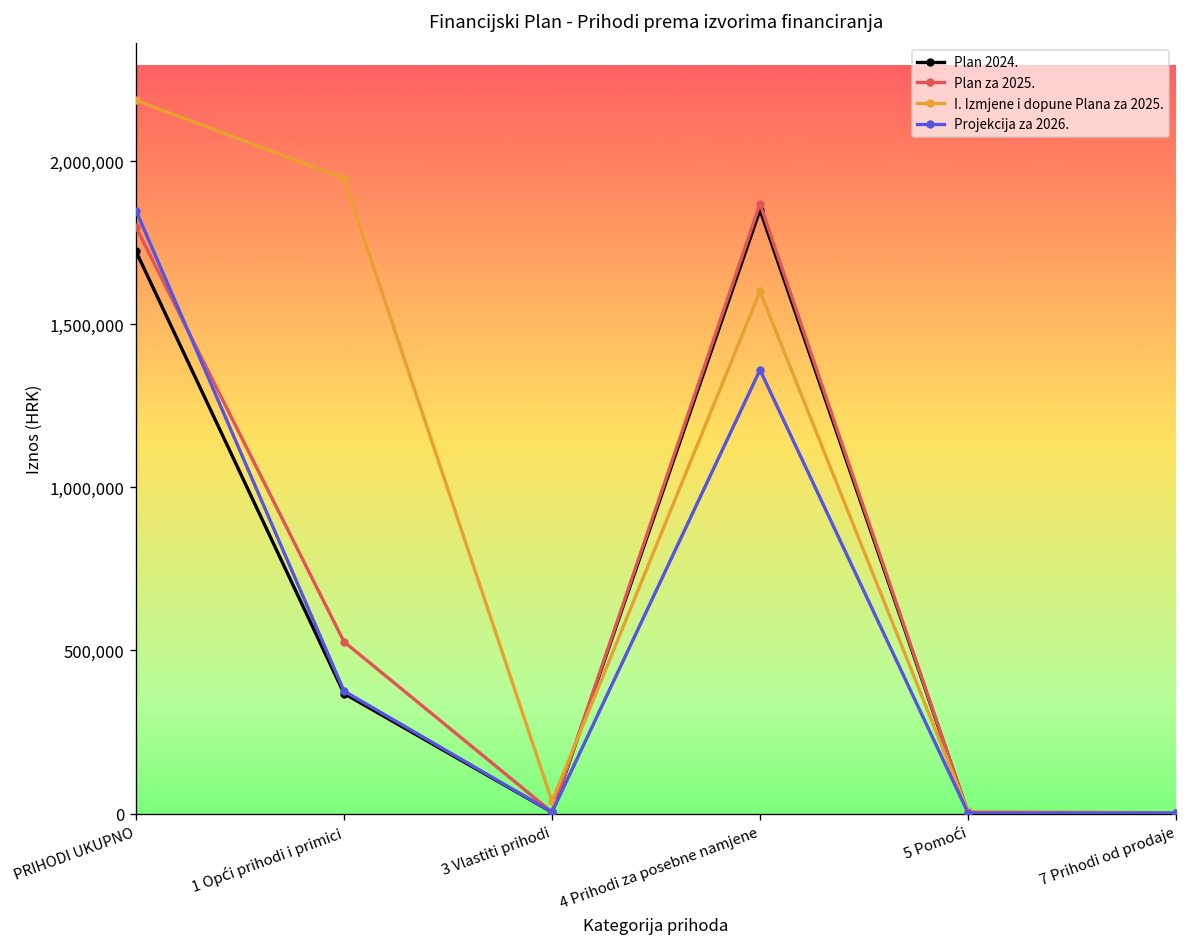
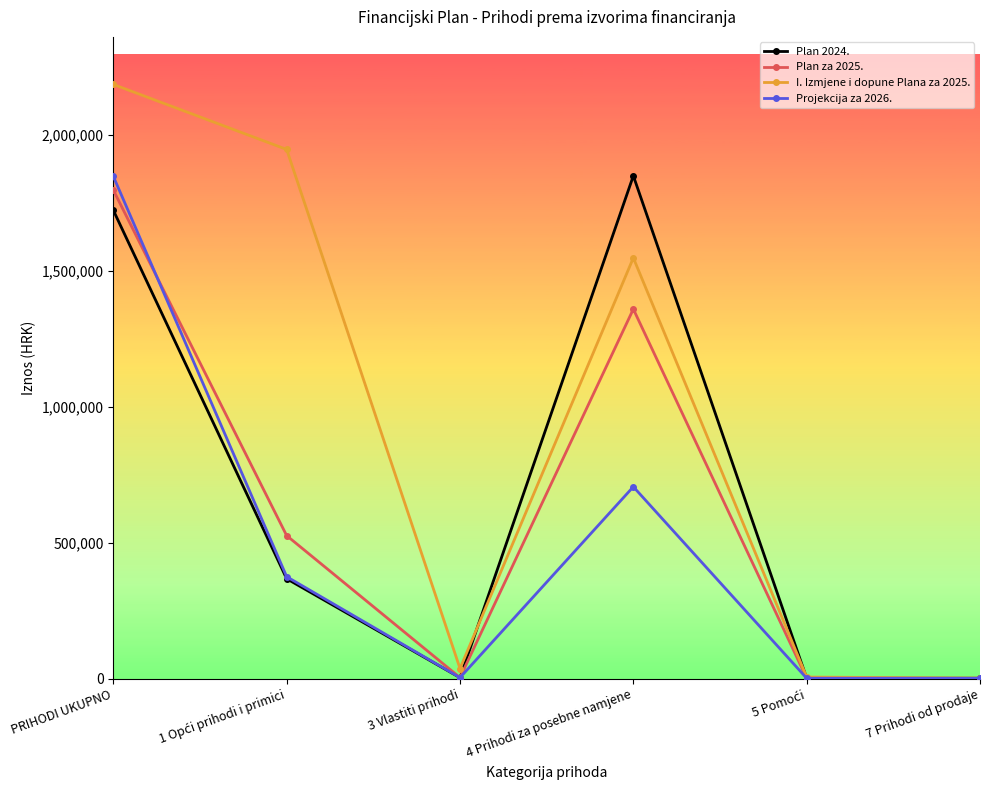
  {
    "Plan 2024.": {
      "PRIHODI UKUPNO": "1,720,000",
      "4 Prihodi za posebne namjene": "1,850,000"
    },
    "Plan za 2025.": {
      "PRIHODI UKUPNO": "1,800,000",
      "1 Opći prihodi i primici": "530,000",
-     "4 Prihodi za posebne namjene": "1,870,000"
+     "4 Prihodi za posebne namjene": "1,360,000"
    },
    "I. Izmjene i dopune Plana za 2025.": {
      "PRIHODI UKUPNO": "2,190,000",
      "1 Opći prihodi i primici": "1,950,000",
      "3 Vlastiti prihodi": "40,000",
-     "4 Prihodi za posebne namjene": "1,600,000"
+     "4 Prihodi za posebne namjene": "1,550,000"
    },
    "Projekcija za 2026.": {
      "PRIHODI UKUPNO": "1,850,000",
-     "4 Prihodi za posebne namjene": "1,360,000"
+     "4 Prihodi za posebne namjene": "710,000"
    }
  }
